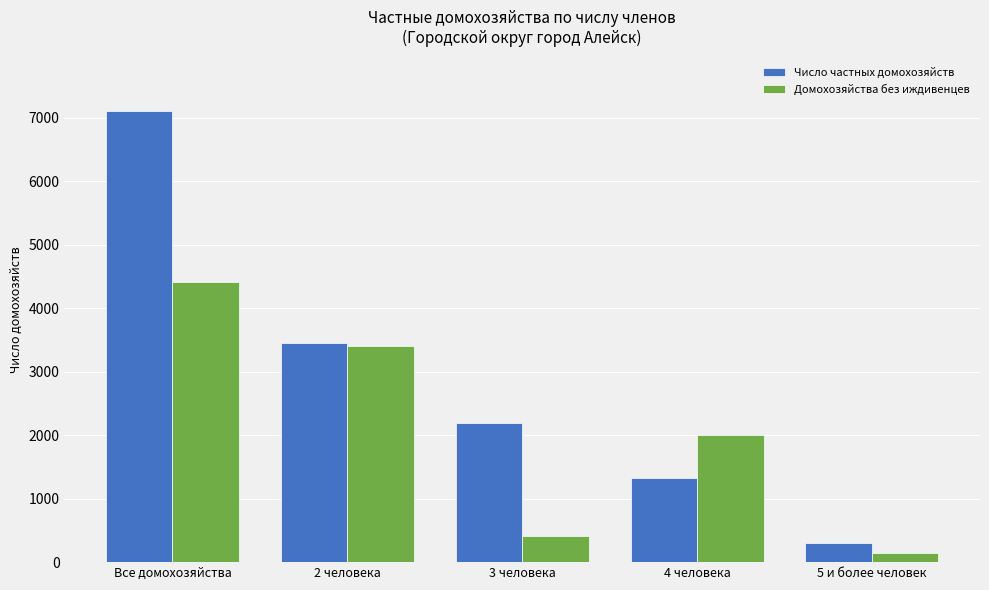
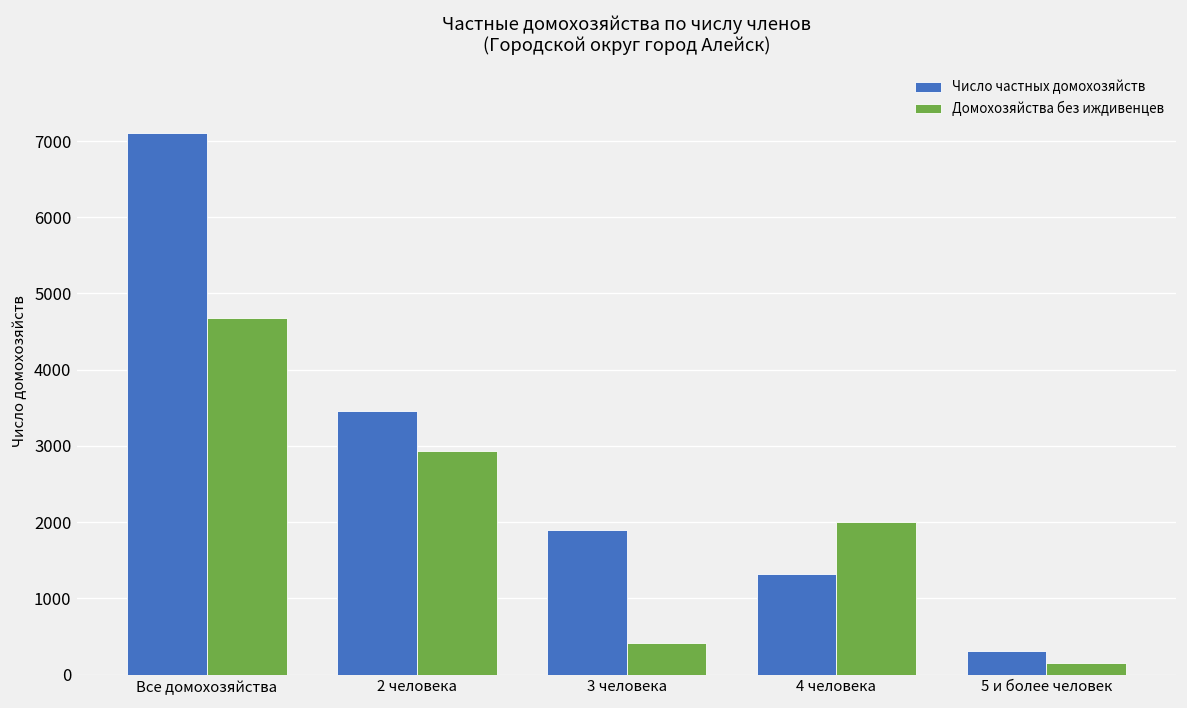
  {
    "Число частных домохозяйств": {
      "Все домохозяйства": 7100,
      "2 человека": 3500,
-     "3 человека": 2200,
+     "3 человека": 1900,
      "4 человека": 1300,
      "5 и более человек": 300
    },
    "Домохозяйства без иждивенцев": {
-     "Все домохозяйства": 4400,
-     "2 человека": 3400,
+     "Все домохозяйства": 4700,
+     "2 человека": 2900,
      "3 человека": 400,
      "4 человека": 2000,
      "5 и более человек": 100
    }
  }
